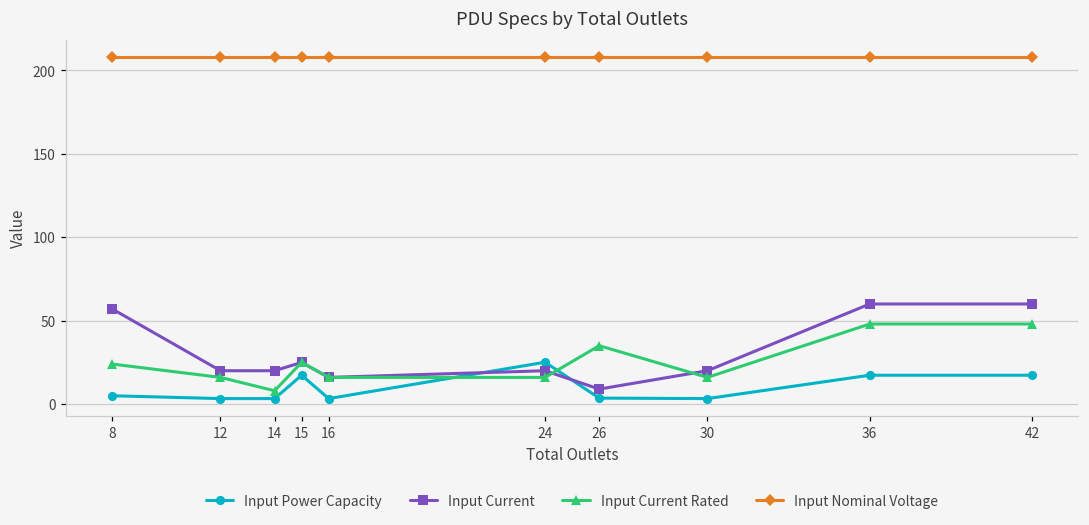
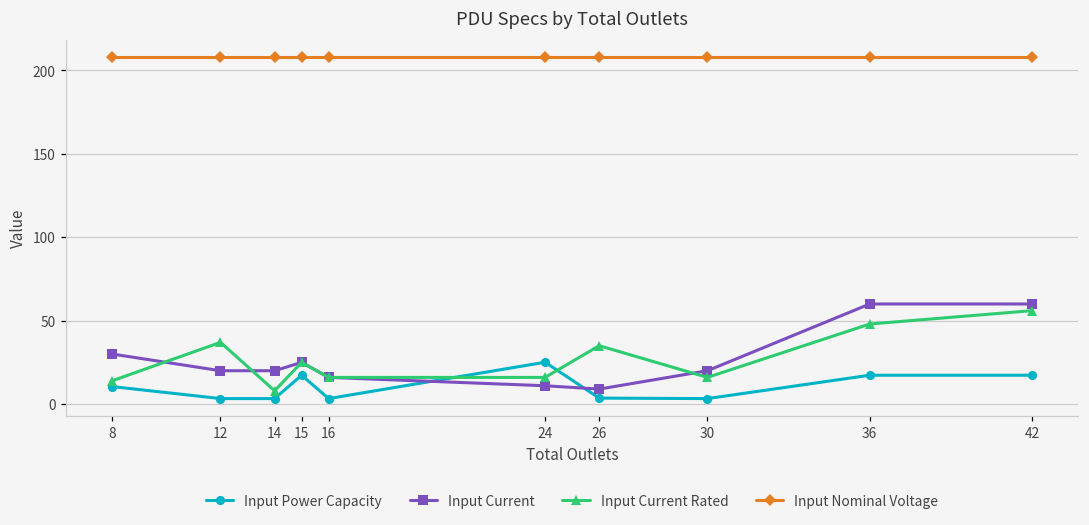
  {
    "Input Power Capacity": {
-     "8": 5,
+     "8": 11,
      "12": 3,
      "14": 3,
      "15": 17,
      "16": 3,
      "24": 25,
      "26": 4,
      "30": 3,
      "36": 17,
      "42": 17
    },
    "Input Current": {
-     "8": 57,
+     "8": 30,
      "12": 20,
      "14": 20,
-     "24": 20,
+     "24": 11,
      "26": 9,
      "30": 20,
      "36": 60,
      "42": 60
    },
    "Input Current Rated": {
-     "8": 24,
-     "12": 16,
+     "8": 14,
+     "12": 37,
      "14": 8,
      "24": 16,
      "26": 35,
      "30": 16,
      "36": 48,
-     "42": 48
+     "42": 56
    },
    "Input Nominal Voltage": {
      "8": 208,
      "12": 208,
      "14": 208,
      "15": 208,
      "16": 208,
      "24": 208,
      "26": 208,
      "30": 208,
      "36": 208,
      "42": 208
    }
  }
